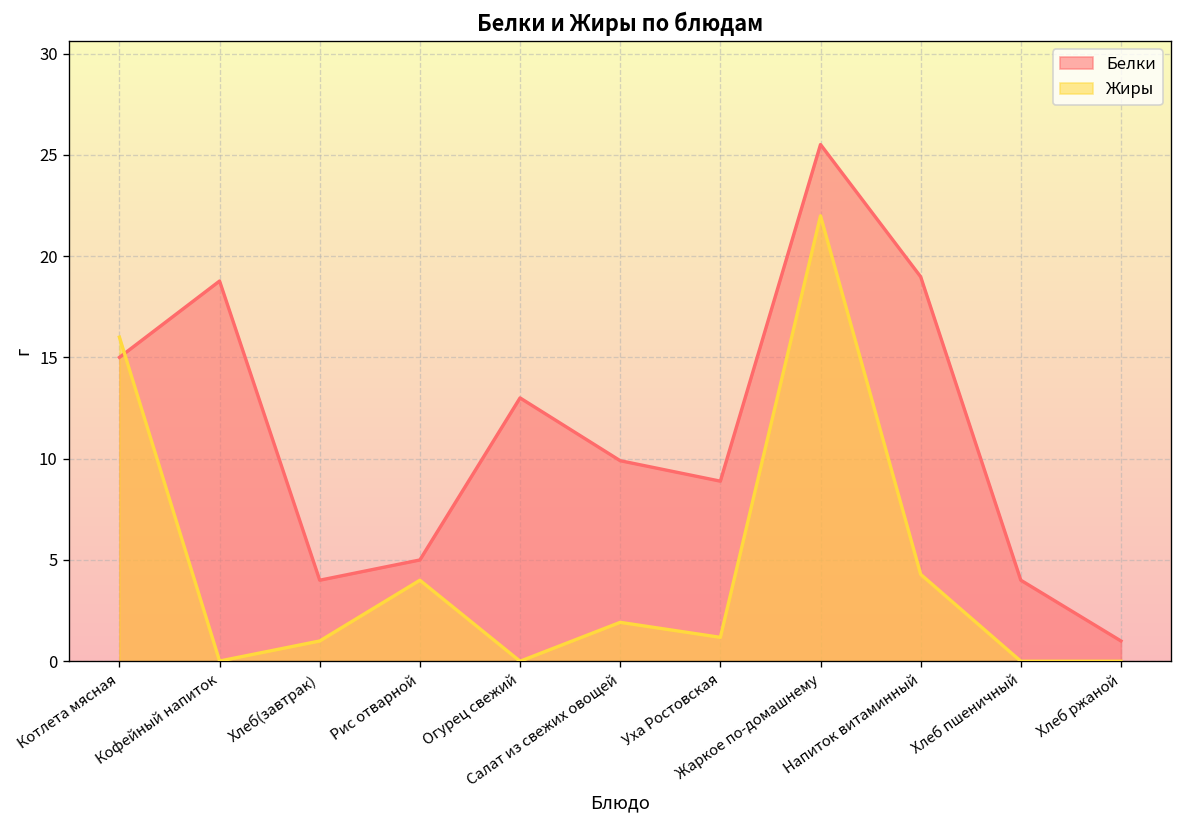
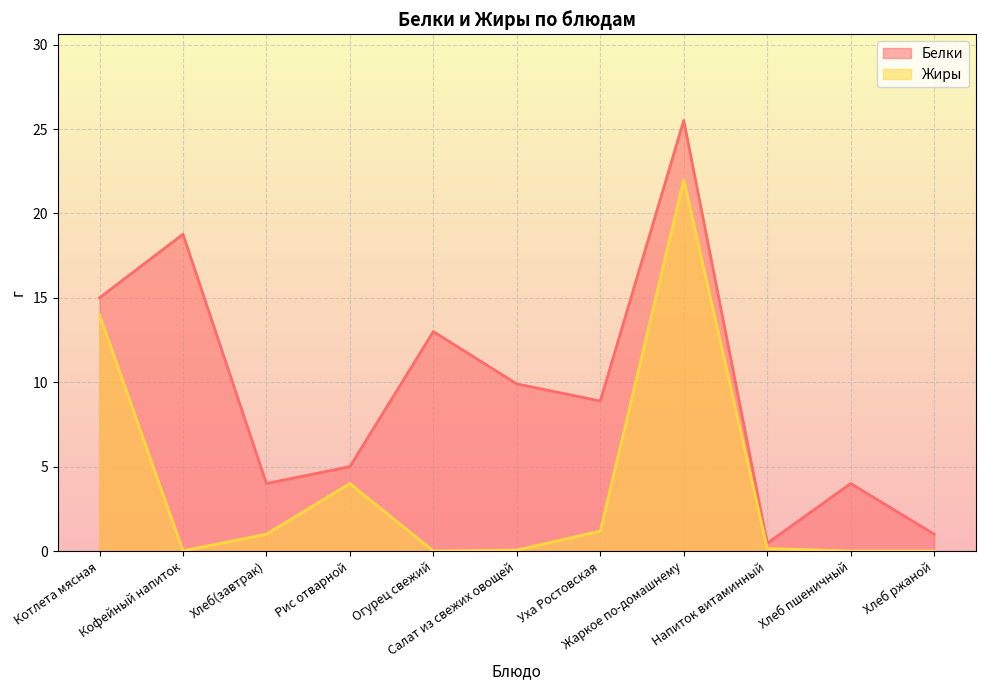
  {
    "Белки": {
      "Котлета мясная": 15.0,
      "Кофейный напиток": 18.8,
      "Хлеб(завтрак)": 4.0,
      "Рис отварной": 5.0,
      "Огурец свежий": 13.0,
      "Салат из свежих овощей": 9.9,
      "Уха Ростовская": 8.9,
      "Жаркое по-домашнему": 25.5,
-     "Напиток витаминный": 19.0,
+     "Напиток витаминный": 0.5,
      "Хлеб пшеничный": 4.0,
      "Хлеб ржаной": 1.0
    },
    "Жиры": {
-     "Котлета мясная": 16,
+     "Котлета мясная": 14,
      "Кофейный напиток": 0.0,
      "Хлеб(завтрак)": 1.0,
      "Рис отварной": 4.0,
      "Огурец свежий": 0.0,
-     "Салат из свежих овощей": 1.9,
+     "Салат из свежих овощей": 0.1,
      "Уха Ростовская": 1.2,
      "Жаркое по-домашнему": 22.0,
-     "Напиток витаминный": 4.3,
+     "Напиток витаминный": 0.2,
      "Хлеб пшеничный": 0.0,
      "Хлеб ржаной": 0.0
    }
  }
